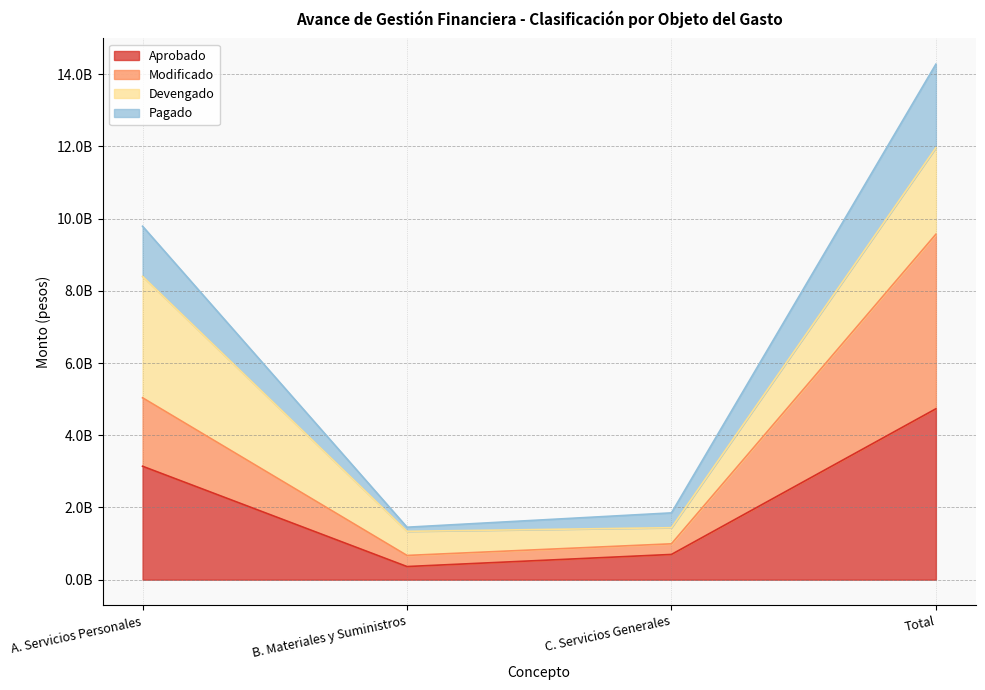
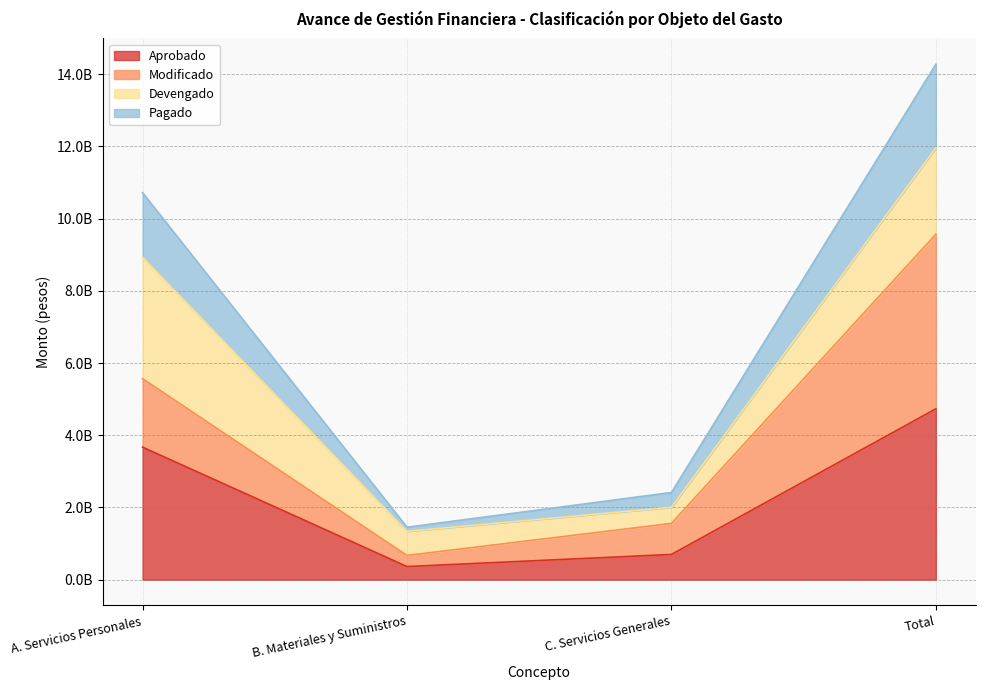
  {
    "Aprobado": {
-     "A. Servicios Personales": 3100000000,
+     "A. Servicios Personales": 3700000000,
      "B. Materiales y Suministros": 400000000,
      "C. Servicios Generales": 700000000,
      "Total": 4700000000
    },
    "Modificado": {
      "A. Servicios Personales": 1900000000,
      "B. Materiales y Suministros": 300000000,
-     "C. Servicios Generales": 300000000,
+     "C. Servicios Generales": 900000000,
      "Total": 4800000000
    },
    "Devengado": {
      "A. Servicios Personales": 3400000000,
      "B. Materiales y Suministros": 700000000,
      "C. Servicios Generales": 400000000,
      "Total": 2400000000
    },
    "Pagado": {
-     "A. Servicios Personales": 1400000000,
+     "A. Servicios Personales": 1800000000,
      "B. Materiales y Suministros": 100000000,
      "C. Servicios Generales": 400000000,
      "Total": 2300000000
    }
  }
